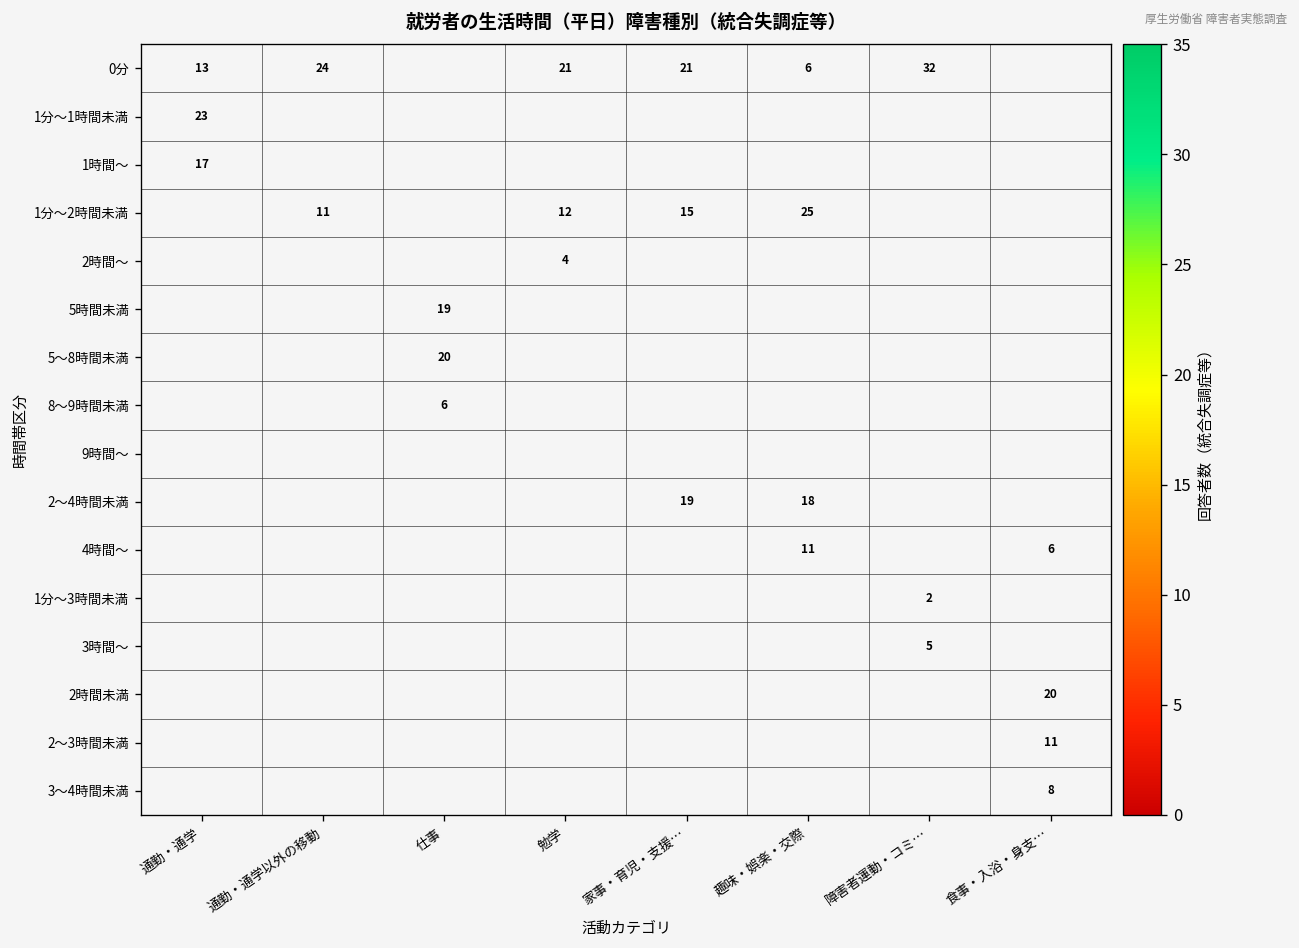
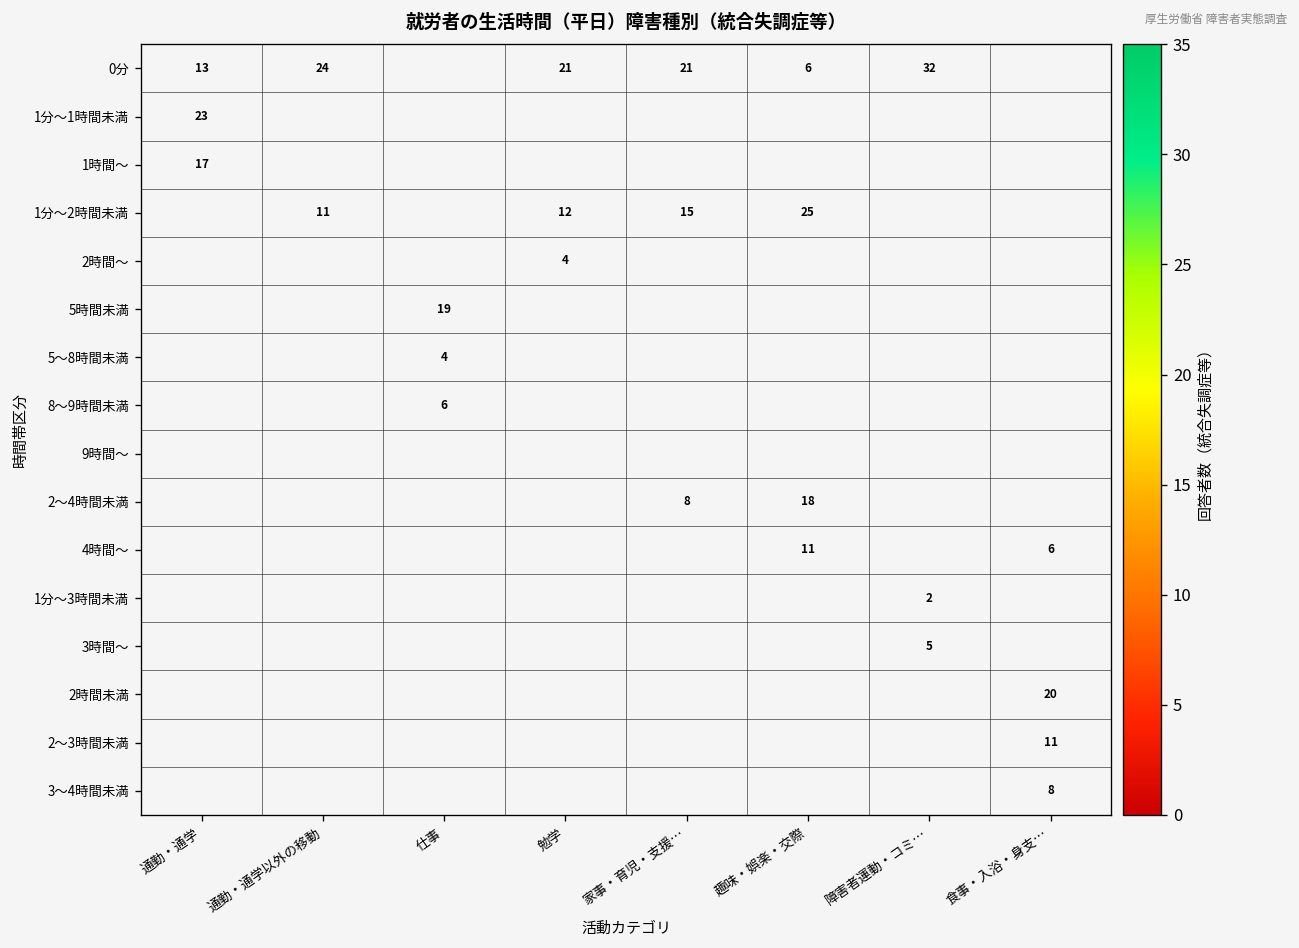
  {
    "0分": {
      "通勤・通学": 13,
      "通勤・通学以外の移動": 24,
      "勉学": 21,
      "家事・育児・支援…": 21,
      "趣味・娯楽・交際": 6,
      "障害者運動・コミ…": 32
    },
    "1分～1時間未満": {
      "通勤・通学": 23
    },
    "1時間～": {
      "通勤・通学": 17
    },
    "1分～2時間未満": {
      "通勤・通学以外の移動": 11,
      "勉学": 12,
      "家事・育児・支援…": 15,
      "趣味・娯楽・交際": 25
    },
    "2時間～": {
      "勉学": 4
    },
    "5時間未満": {
      "仕事": 19
    },
    "5～8時間未満": {
-     "仕事": 20
+     "仕事": 4
    },
    "8～9時間未満": {
      "仕事": 6
    },
    "2～4時間未満": {
-     "家事・育児・支援…": 19,
+     "家事・育児・支援…": 8,
      "趣味・娯楽・交際": 18
    },
    "4時間～": {
      "趣味・娯楽・交際": 11,
      "食事・入浴・身支…": 6
    },
    "1分～3時間未満": {
      "障害者運動・コミ…": 2
    },
    "3時間～": {
      "障害者運動・コミ…": 5
    },
    "2時間未満": {
      "食事・入浴・身支…": 20
    },
    "2～3時間未満": {
      "食事・入浴・身支…": 11
    },
    "3～4時間未満": {
      "食事・入浴・身支…": 8
    }
  }
